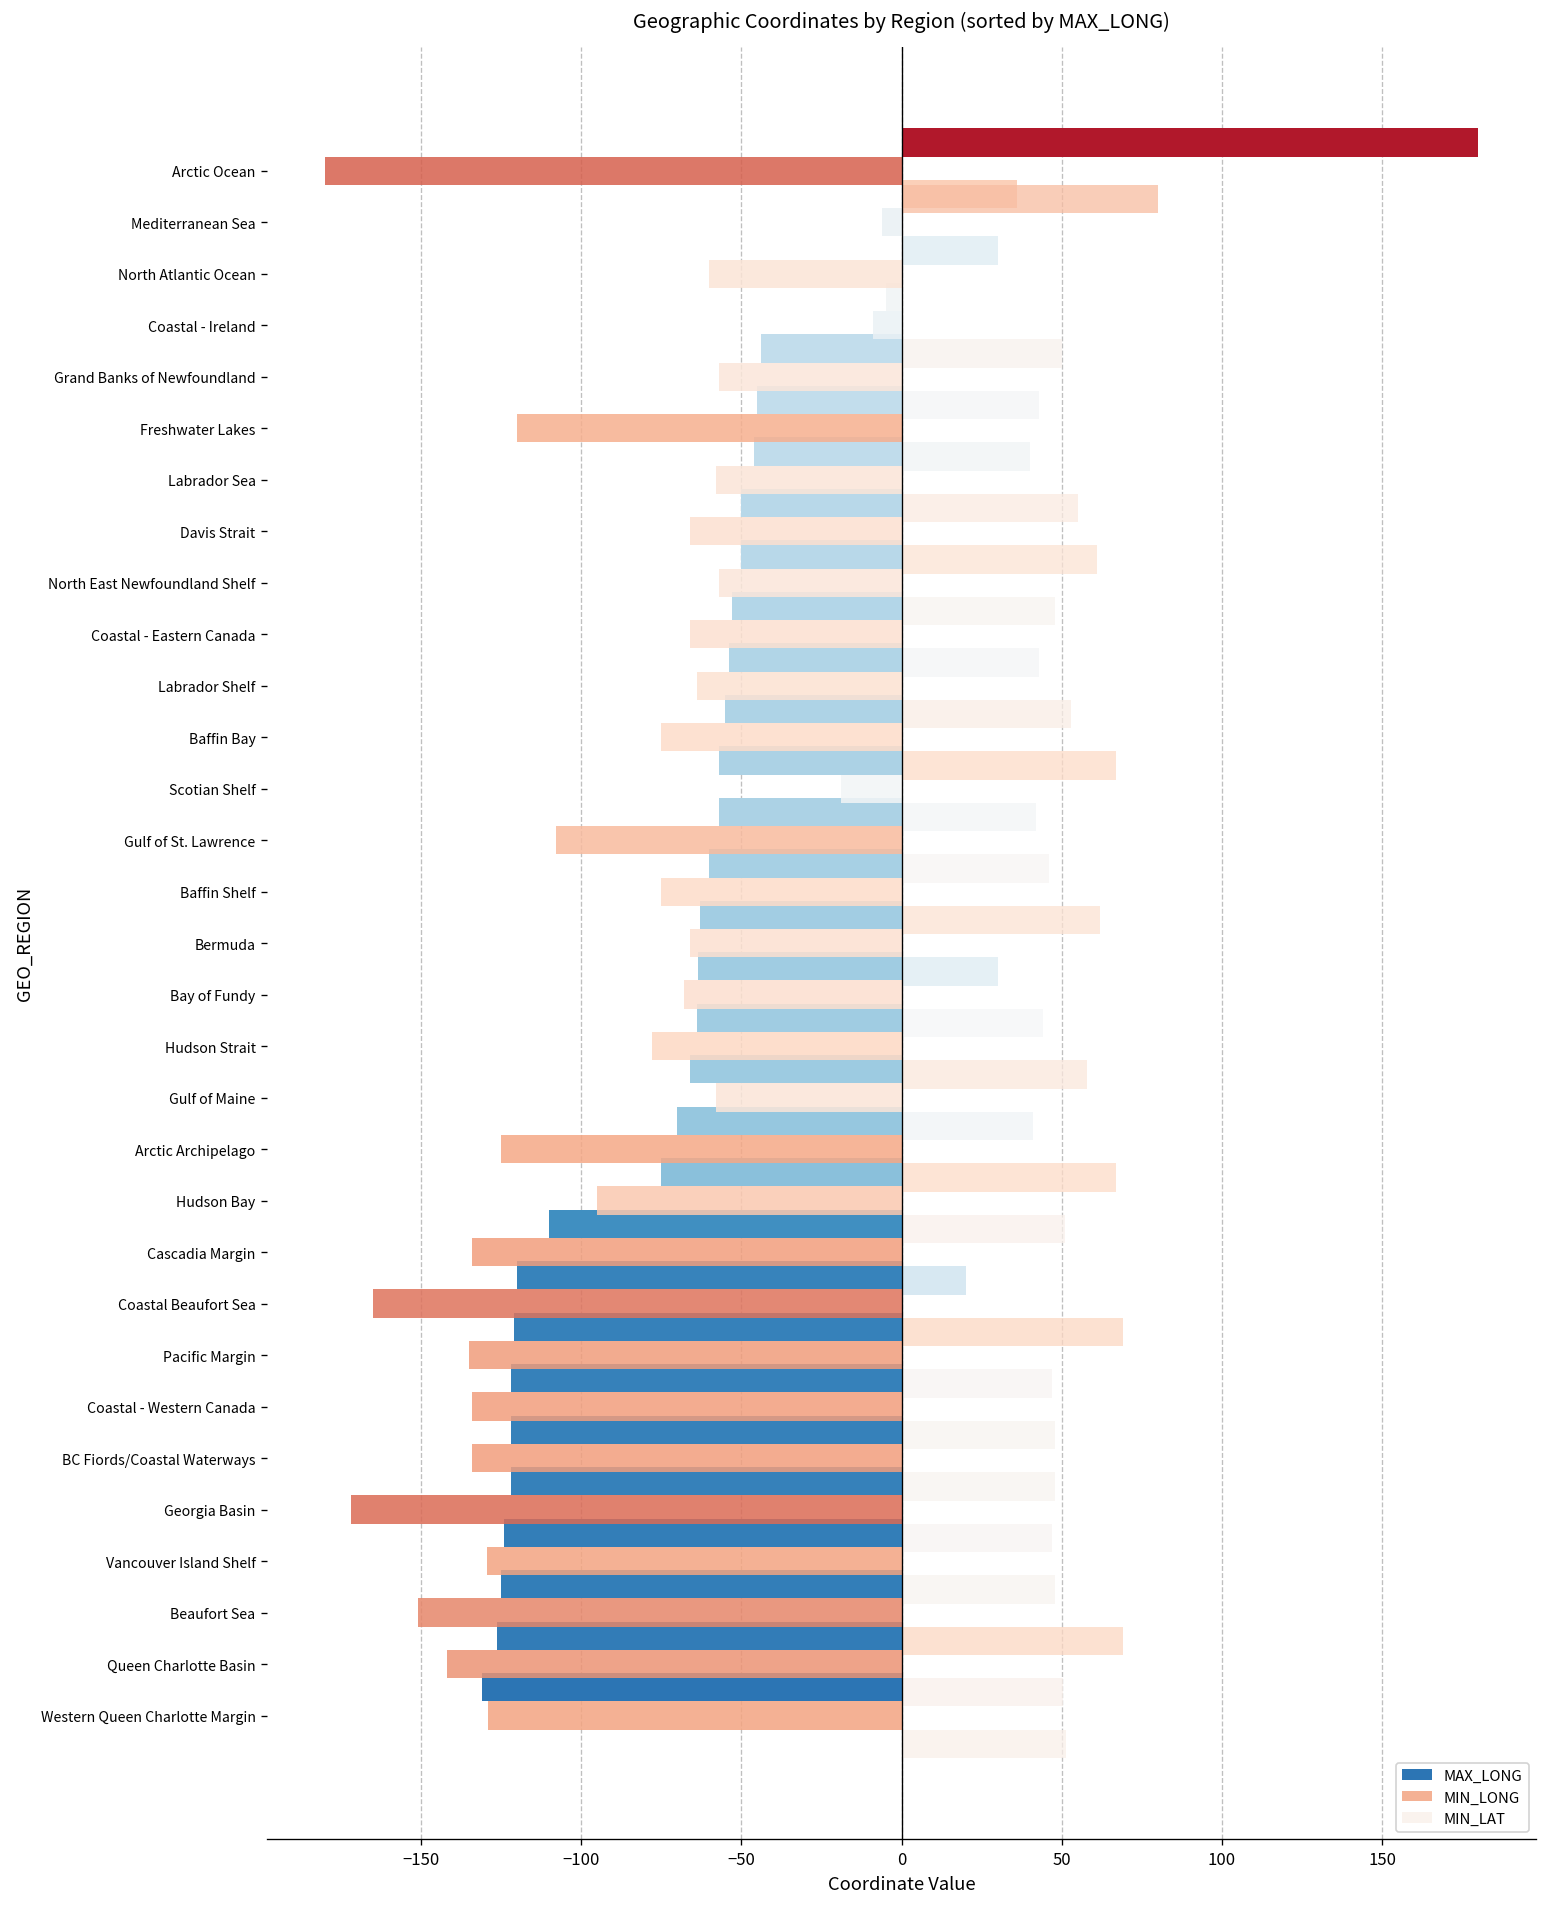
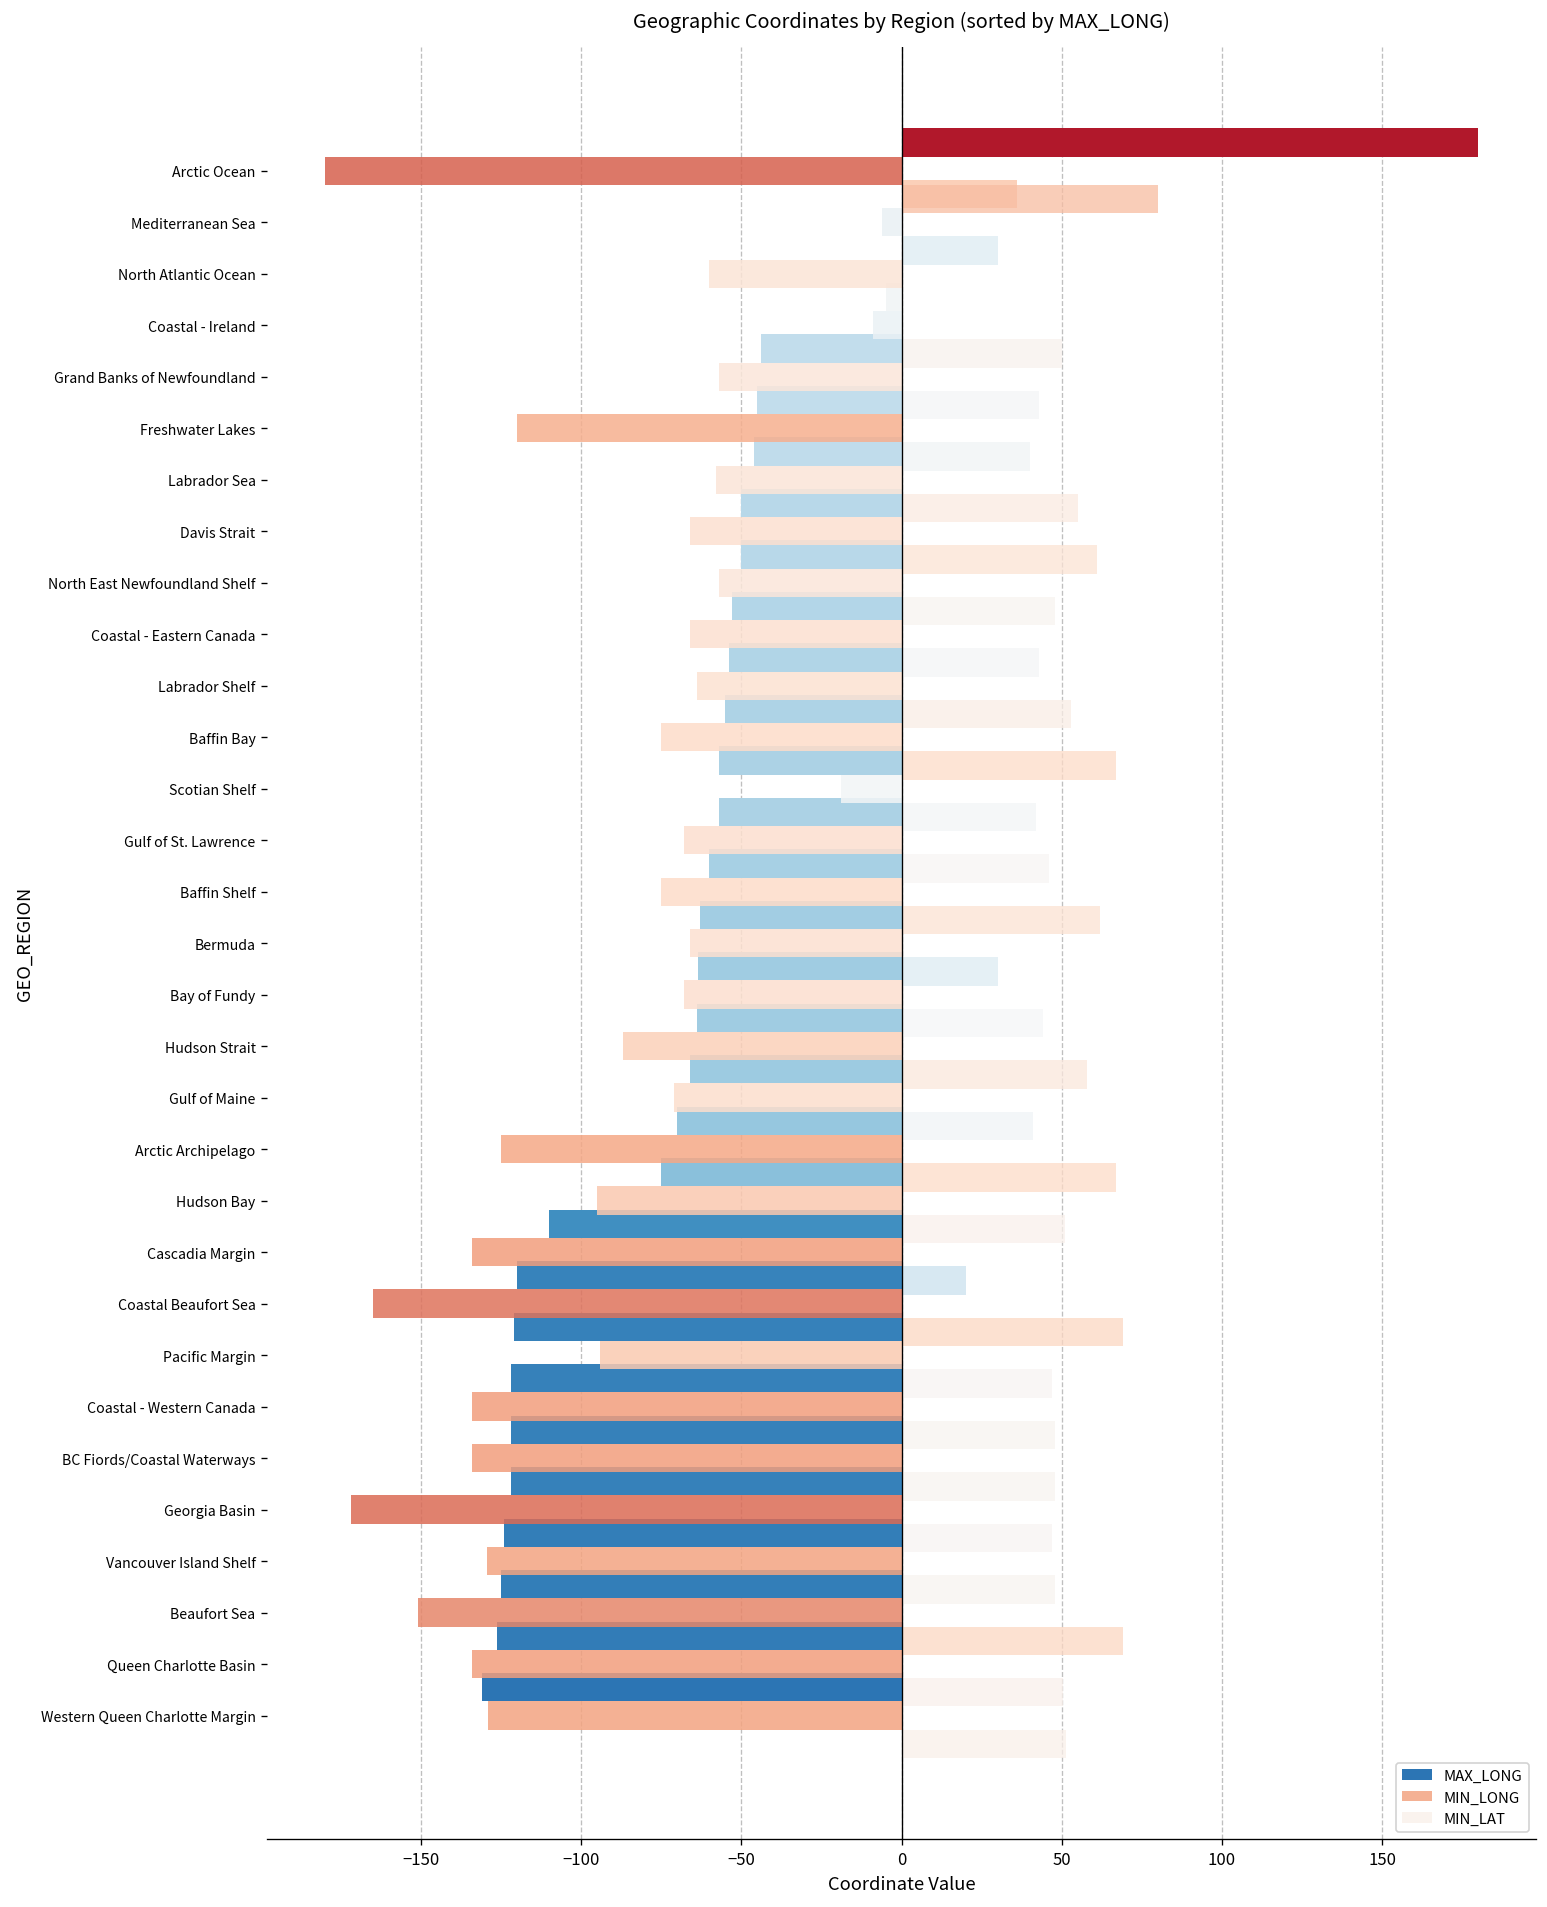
  {
    "MIN_LONG": {
      "Arctic Ocean": -180,
      "Mediterranean Sea": -6,
      "North Atlantic Ocean": -60,
      "Coastal - Ireland": -9,
      "Grand Banks of Newfoundland": -57,
      "Freshwater Lakes": -120,
      "Labrador Sea": -58,
      "Davis Strait": -66,
      "North East Newfoundland Shelf": -57,
      "Coastal - Eastern Canada": -66,
      "Labrador Shelf": -64,
      "Baffin Bay": -75,
      "Scotian Shelf": -19,
-     "Gulf of St. Lawrence": -108,
+     "Gulf of St. Lawrence": -68,
      "Baffin Shelf": -75,
      "Bermuda": -66,
      "Bay of Fundy": -68,
-     "Hudson Strait": -78,
-     "Gulf of Maine": -58,
+     "Hudson Strait": -87,
+     "Gulf of Maine": -71,
      "Arctic Archipelago": -125,
      "Hudson Bay": -95,
      "Cascadia Margin": -134,
      "Coastal Beaufort Sea": -165,
-     "Pacific Margin": -135,
+     "Pacific Margin": -94,
      "Coastal - Western Canada": -134,
      "BC Fiords/Coastal Waterways": -134,
      "Georgia Basin": -172,
      "Vancouver Island Shelf": -129,
      "Beaufort Sea": -151,
-     "Queen Charlotte Basin": -142,
+     "Queen Charlotte Basin": -134,
      "Western Queen Charlotte Margin": -129
    }
  }
